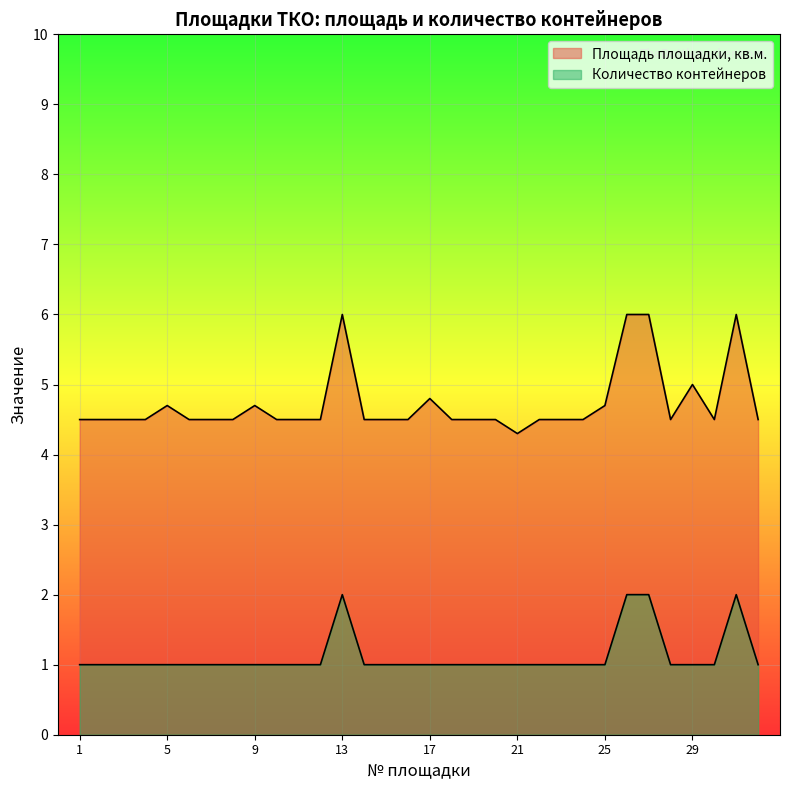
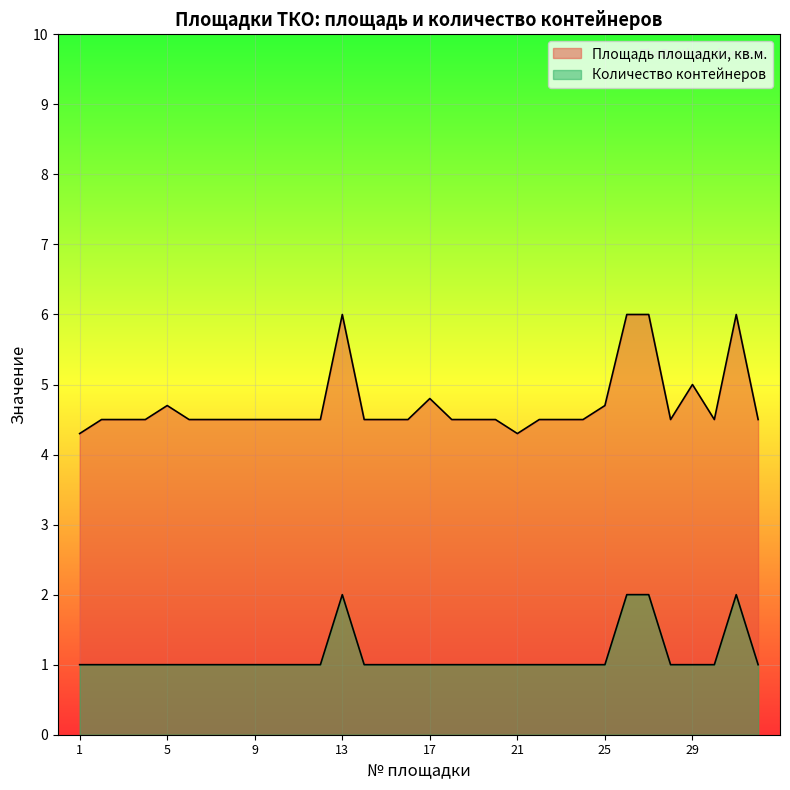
  {
    "Площадь площадки, кв.м.": {
-     "1": 4.5,
+     "1": 4.3,
      "5": 4.7,
-     "9": 4.7,
+     "9": 4.5,
      "13": 6.0,
      "17": 4.8,
      "21": 4.3,
      "25": 4.7,
      "29": 5.0
    },
    "Количество контейнеров": {
      "1": 1.0,
      "5": 1.0,
      "9": 1.0,
      "13": 2.0,
      "17": 1.0,
      "21": 1.0,
      "25": 1.0,
      "29": 1.0
    }
  }
